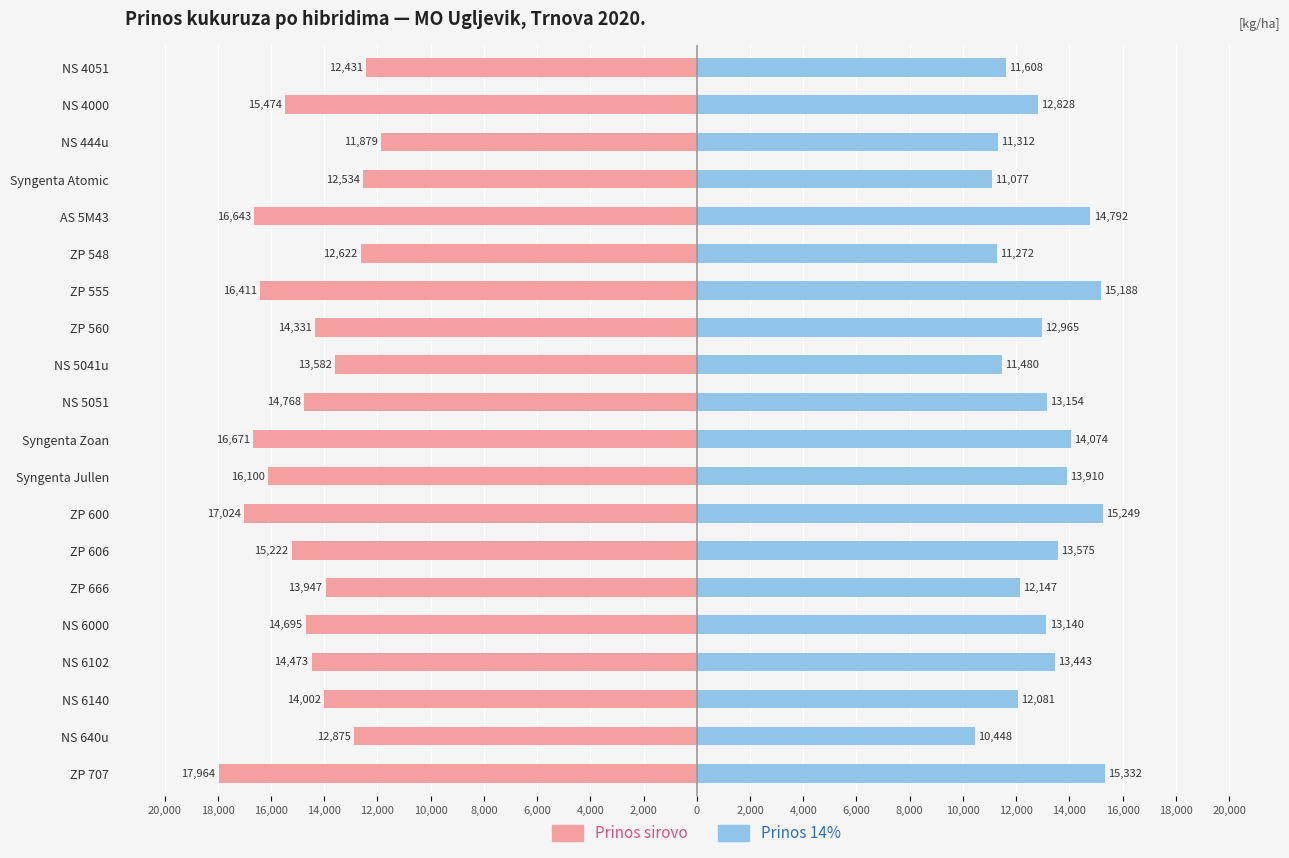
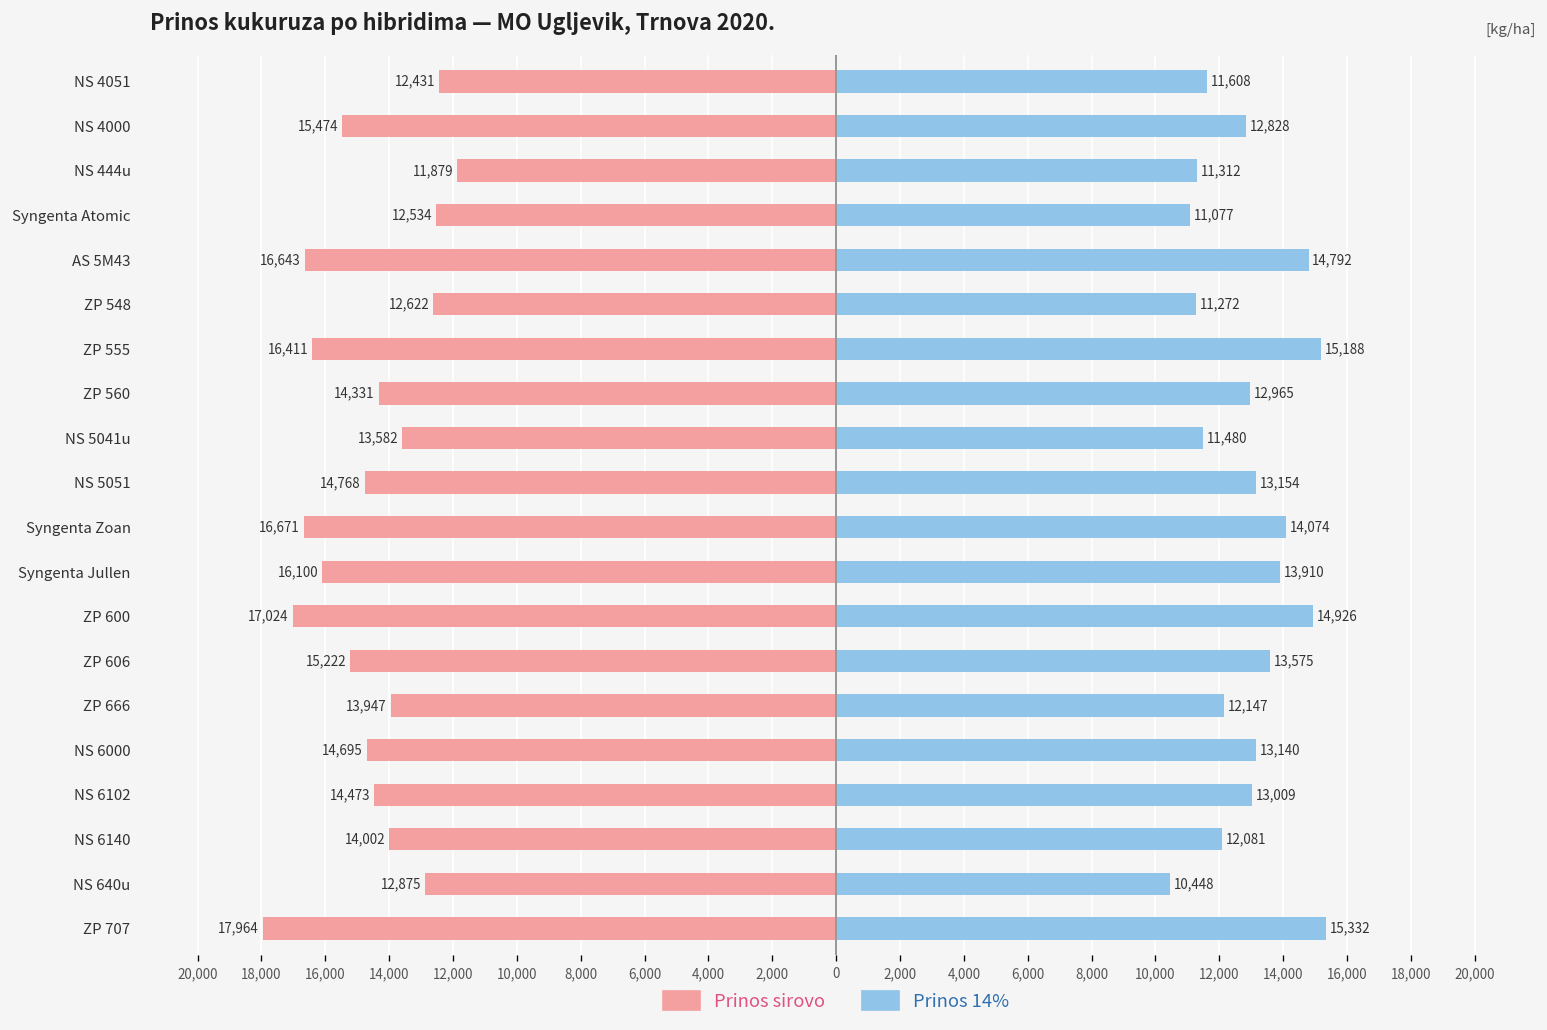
  {
    "Prinos 14%": {
      "NS 4051": "11,608",
      "NS 4000": "12,828",
      "NS 444u": "11,312",
      "Syngenta Atomic": "11,077",
      "AS 5M43": "14,792",
      "ZP 548": "11,272",
      "ZP 555": "15,188",
      "ZP 560": "12,965",
      "NS 5041u": "11,480",
      "NS 5051": "13,154",
      "Syngenta Zoan": "14,074",
      "Syngenta Jullen": "13,910",
-     "ZP 600": "15,249",
+     "ZP 600": "14,926",
      "ZP 606": "13,575",
      "ZP 666": "12,147",
      "NS 6000": "13,140",
-     "NS 6102": "13,443",
+     "NS 6102": "13,009",
      "NS 6140": "12,081",
      "NS 640u": "10,448",
      "ZP 707": "15,332"
    }
  }
